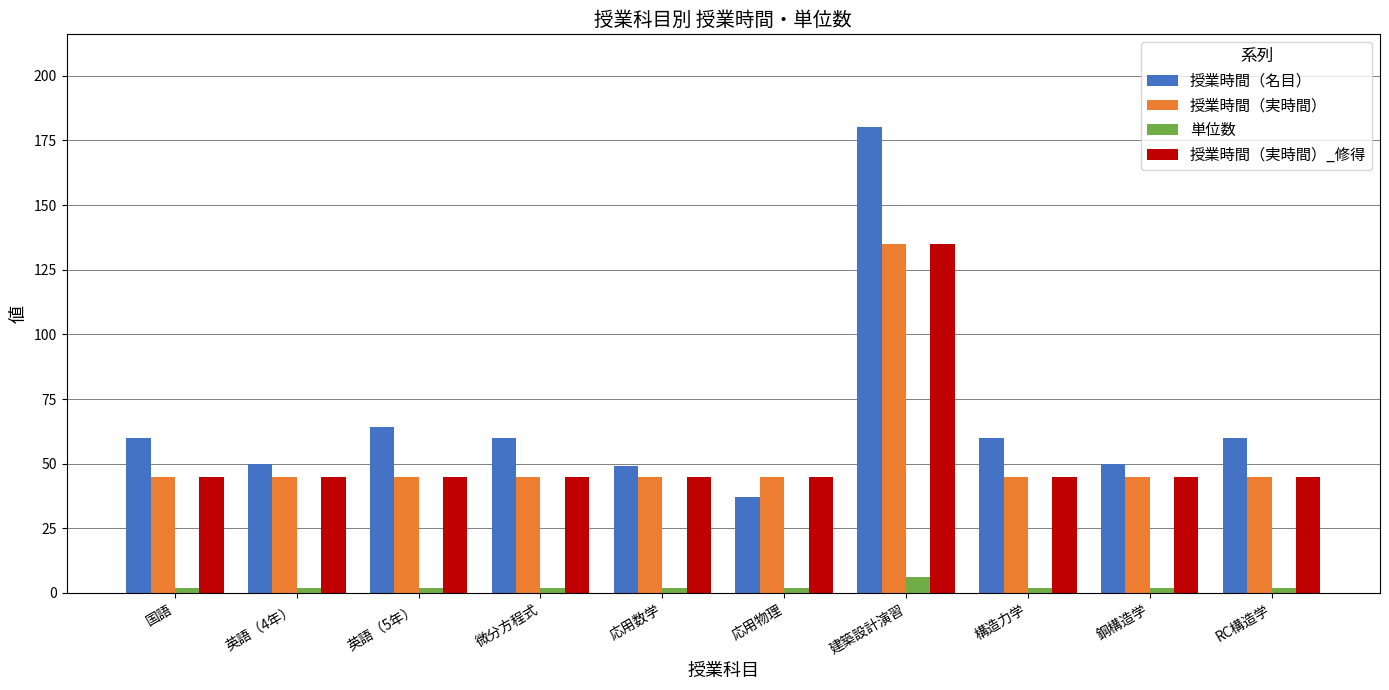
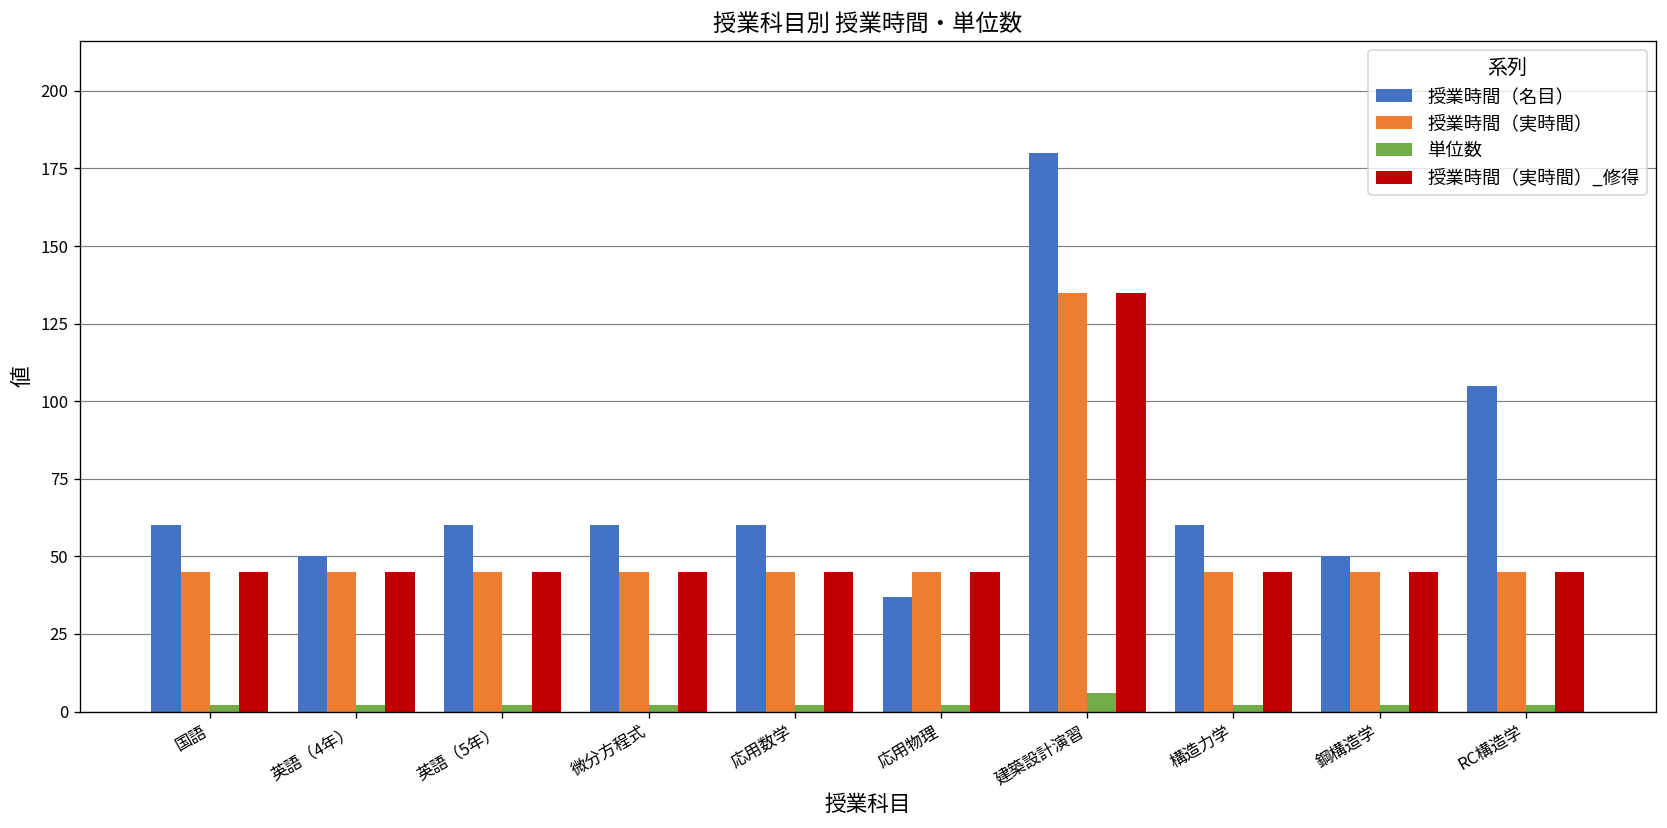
  {
    "授業時間（名目）": {
      "国語": 60,
      "英語（4年）": 50,
-     "英語（5年）": 64,
+     "英語（5年）": 60,
      "微分方程式": 60,
-     "応用数学": 49,
+     "応用数学": 60,
      "応用物理": 37,
      "建築設計演習": 180,
      "構造力学": 60,
      "鋼構造学": 50,
-     "RC構造学": 60
+     "RC構造学": 105
    },
    "授業時間（実時間）": {
      "国語": 45,
      "英語（4年）": 45,
      "英語（5年）": 45,
      "微分方程式": 45,
      "応用数学": 45,
      "応用物理": 45,
      "建築設計演習": 135,
      "構造力学": 45,
      "鋼構造学": 45,
      "RC構造学": 45
    },
    "単位数": {
      "国語": 2,
      "英語（4年）": 2,
      "英語（5年）": 2,
      "微分方程式": 2,
      "応用数学": 2,
      "応用物理": 2,
      "建築設計演習": 6,
      "構造力学": 2,
      "鋼構造学": 2,
      "RC構造学": 2
    },
    "授業時間（実時間）_修得": {
      "国語": 45,
      "英語（4年）": 45,
      "英語（5年）": 45,
      "微分方程式": 45,
      "応用数学": 45,
      "応用物理": 45,
      "建築設計演習": 135,
      "構造力学": 45,
      "鋼構造学": 45,
      "RC構造学": 45
    }
  }
